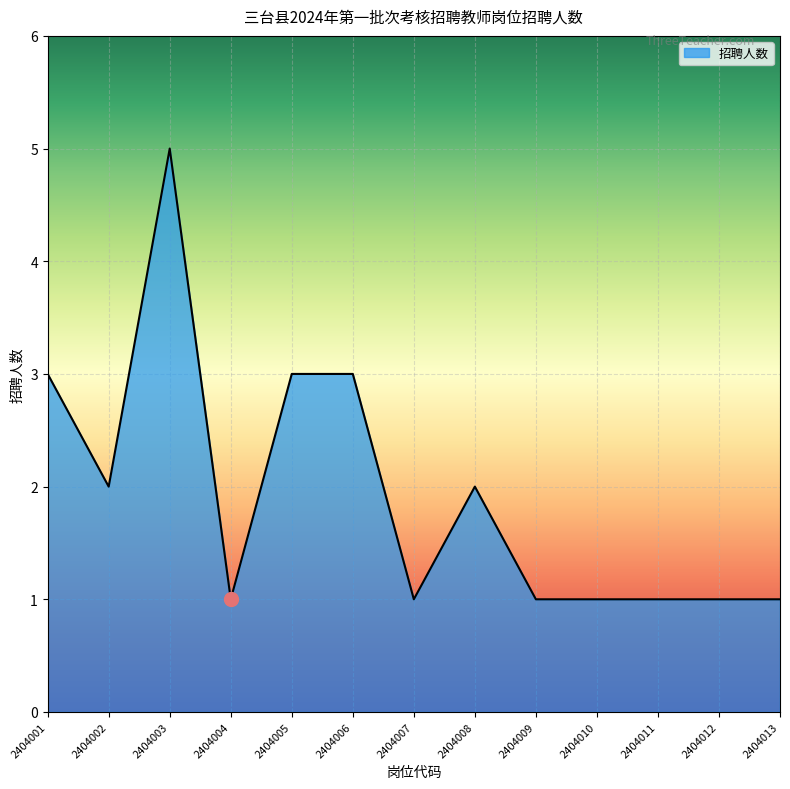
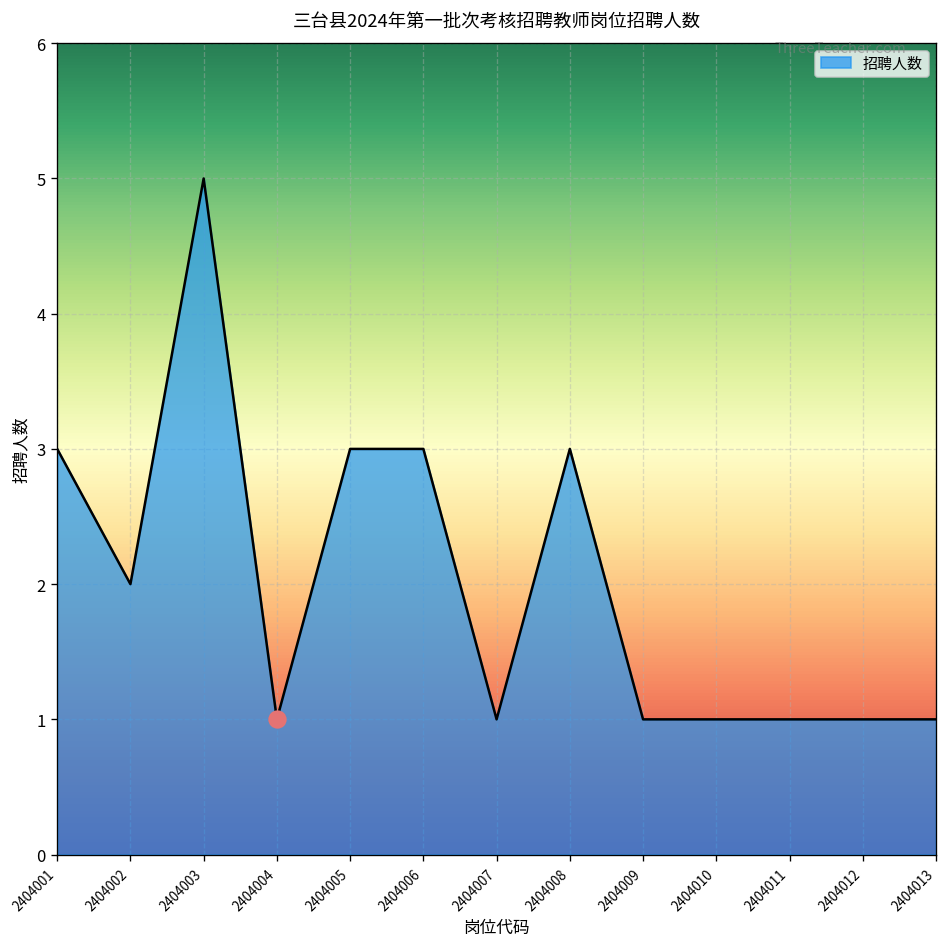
  {
    "招聘人数": {
      "2404001": 3,
      "2404002": 2,
      "2404003": 5,
      "2404005": 3,
      "2404006": 3,
      "2404007": 1,
-     "2404008": 2,
+     "2404008": 3,
      "2404009": 1,
      "2404010": 1,
      "2404011": 1,
      "2404012": 1,
      "2404013": 1
    }
  }
